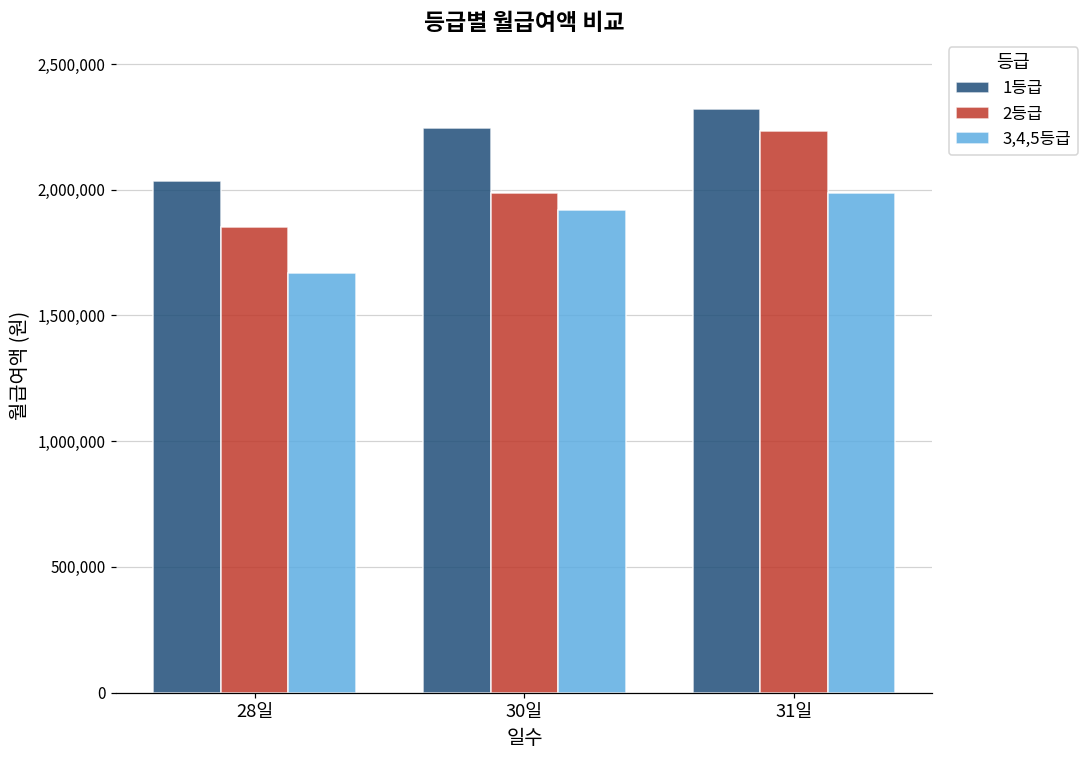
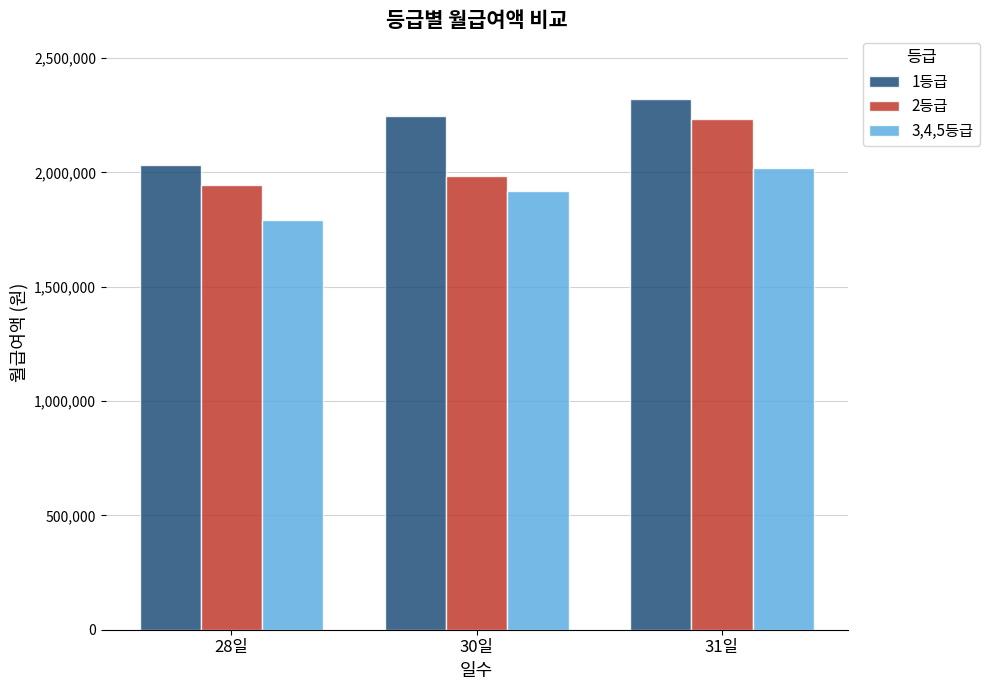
  {
    "1등급": {
      "28일": "2,030,000",
      "30일": "2,250,000",
      "31일": "2,320,000"
    },
    "2등급": {
-     "28일": "1,850,000",
+     "28일": "1,940,000",
      "30일": "1,990,000",
      "31일": "2,230,000"
    },
    "3,4,5등급": {
-     "28일": "1,670,000",
+     "28일": "1,790,000",
      "30일": "1,920,000",
-     "31일": "1,990,000"
+     "31일": "2,020,000"
    }
  }
